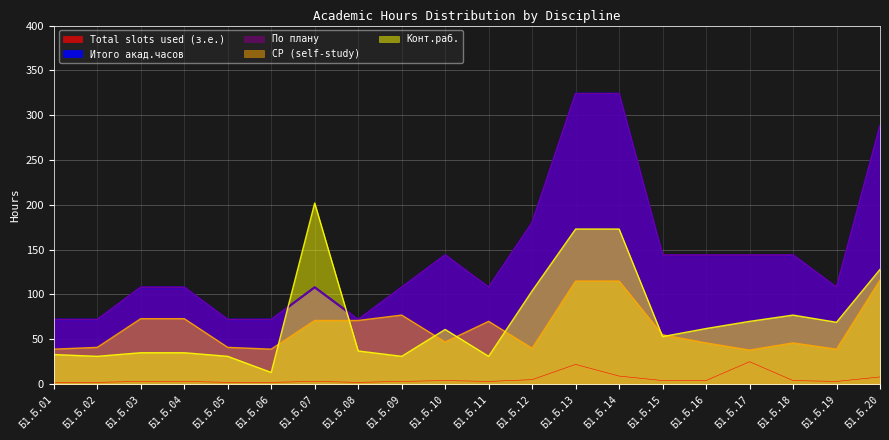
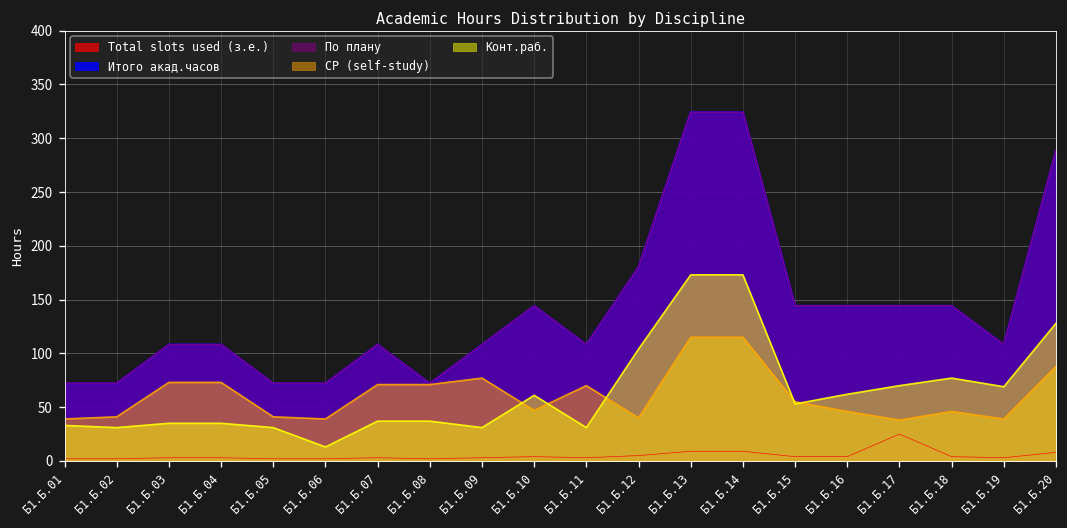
  {
    "Total slots used (з.е.)": {
      "Б1.Б.01": 0,
      "Б1.Б.02": 0,
      "Б1.Б.03": 0,
      "Б1.Б.04": 0,
      "Б1.Б.05": 0,
      "Б1.Б.06": 0,
      "Б1.Б.07": 0,
      "Б1.Б.08": 0,
      "Б1.Б.09": 0,
      "Б1.Б.10": 0,
      "Б1.Б.11": 0,
      "Б1.Б.12": 10,
-     "Б1.Б.13": 20,
+     "Б1.Б.13": 10,
      "Б1.Б.14": 10,
      "Б1.Б.15": 0,
      "Б1.Б.16": 0,
      "Б1.Б.17": 30,
      "Б1.Б.18": 0,
      "Б1.Б.19": 0,
      "Б1.Б.20": 10
    },
    "По плану": {
      "Б1.Б.01": 70,
      "Б1.Б.02": 70,
      "Б1.Б.03": 110,
      "Б1.Б.04": 110,
      "Б1.Б.05": 70,
      "Б1.Б.06": 70,
      "Б1.Б.07": 110,
      "Б1.Б.09": 110,
      "Б1.Б.10": 140,
      "Б1.Б.11": 110,
      "Б1.Б.12": 180,
      "Б1.Б.13": 320,
      "Б1.Б.14": 320,
      "Б1.Б.15": 140,
      "Б1.Б.16": 140,
      "Б1.Б.17": 140,
      "Б1.Б.18": 140,
      "Б1.Б.19": 110,
      "Б1.Б.20": 290
    },
    "СР (self-study)": {
      "Б1.Б.01": 40,
      "Б1.Б.02": 40,
      "Б1.Б.03": 70,
      "Б1.Б.04": 70,
      "Б1.Б.05": 40,
      "Б1.Б.06": 40,
      "Б1.Б.07": 70,
      "Б1.Б.09": 80,
      "Б1.Б.10": 50,
      "Б1.Б.11": 70,
      "Б1.Б.12": 40,
      "Б1.Б.13": 120,
      "Б1.Б.14": 120,
      "Б1.Б.16": 50,
      "Б1.Б.17": 40,
      "Б1.Б.18": 50,
      "Б1.Б.19": 40,
-     "Б1.Б.20": 120
+     "Б1.Б.20": 90
    },
    "Конт.раб.": {
      "Б1.Б.01": 30,
      "Б1.Б.02": 30,
      "Б1.Б.03": 40,
      "Б1.Б.04": 40,
      "Б1.Б.05": 30,
      "Б1.Б.06": 10,
-     "Б1.Б.07": 200,
+     "Б1.Б.07": 40,
      "Б1.Б.08": 40,
      "Б1.Б.09": 30,
      "Б1.Б.10": 60,
      "Б1.Б.11": 30,
      "Б1.Б.12": 100,
      "Б1.Б.13": 170,
      "Б1.Б.14": 170,
      "Б1.Б.16": 60,
      "Б1.Б.17": 70,
      "Б1.Б.18": 80,
      "Б1.Б.19": 70,
      "Б1.Б.20": 130
    }
  }
